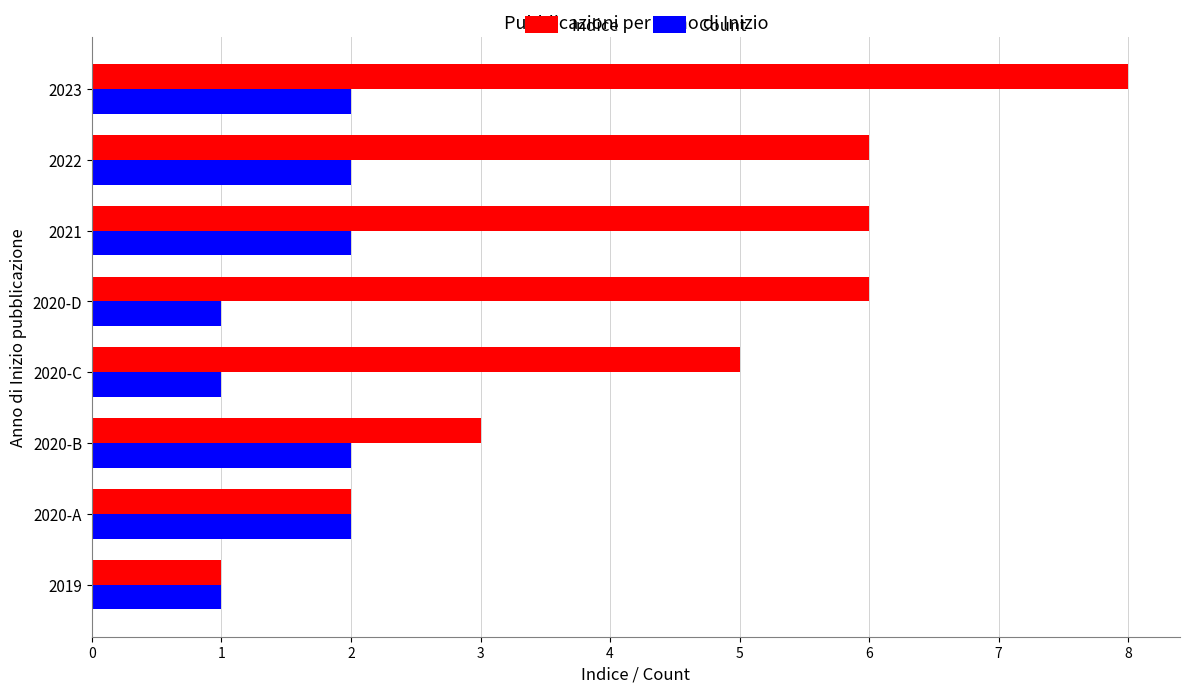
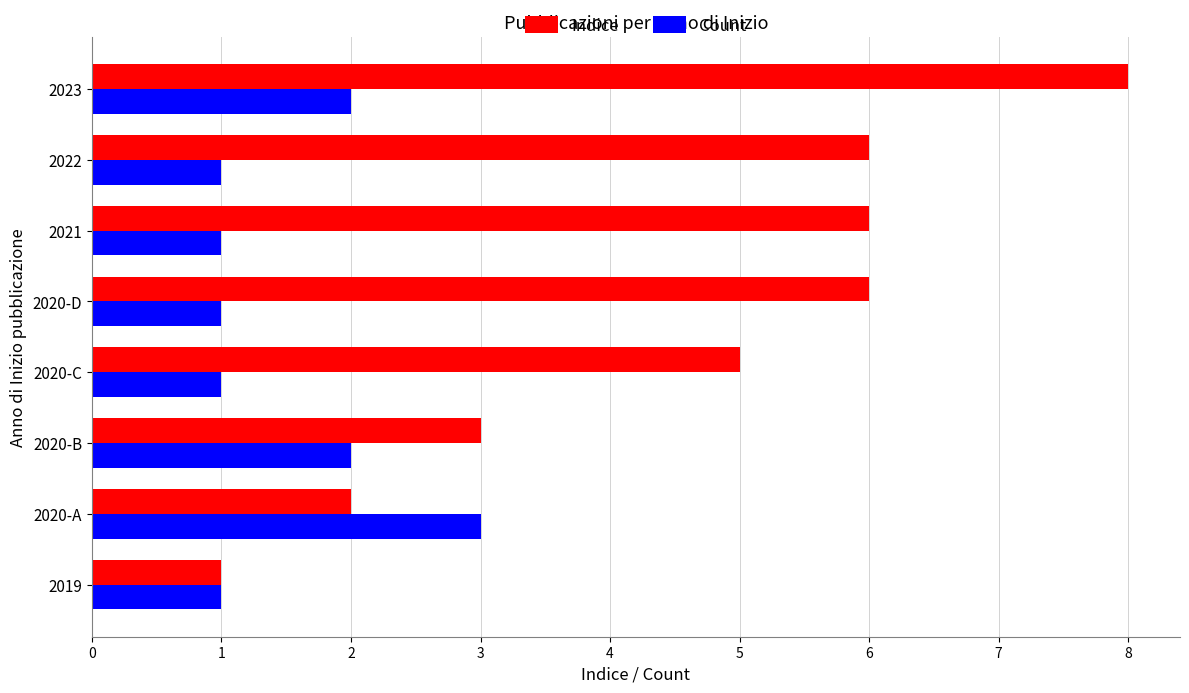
  {
    "Indice": {
      "2023": 8,
      "2022": 6,
      "2021": 6,
      "2020-D": 6,
      "2020-C": 5,
      "2020-B": 3,
      "2020-A": 2,
      "2019": 1
    },
    "Count": {
      "2023": 2,
-     "2022": 2,
-     "2021": 2,
+     "2022": 1,
+     "2021": 1,
      "2020-D": 1,
      "2020-C": 1,
      "2020-B": 2,
-     "2020-A": 2,
+     "2020-A": 3,
      "2019": 1
    }
  }
